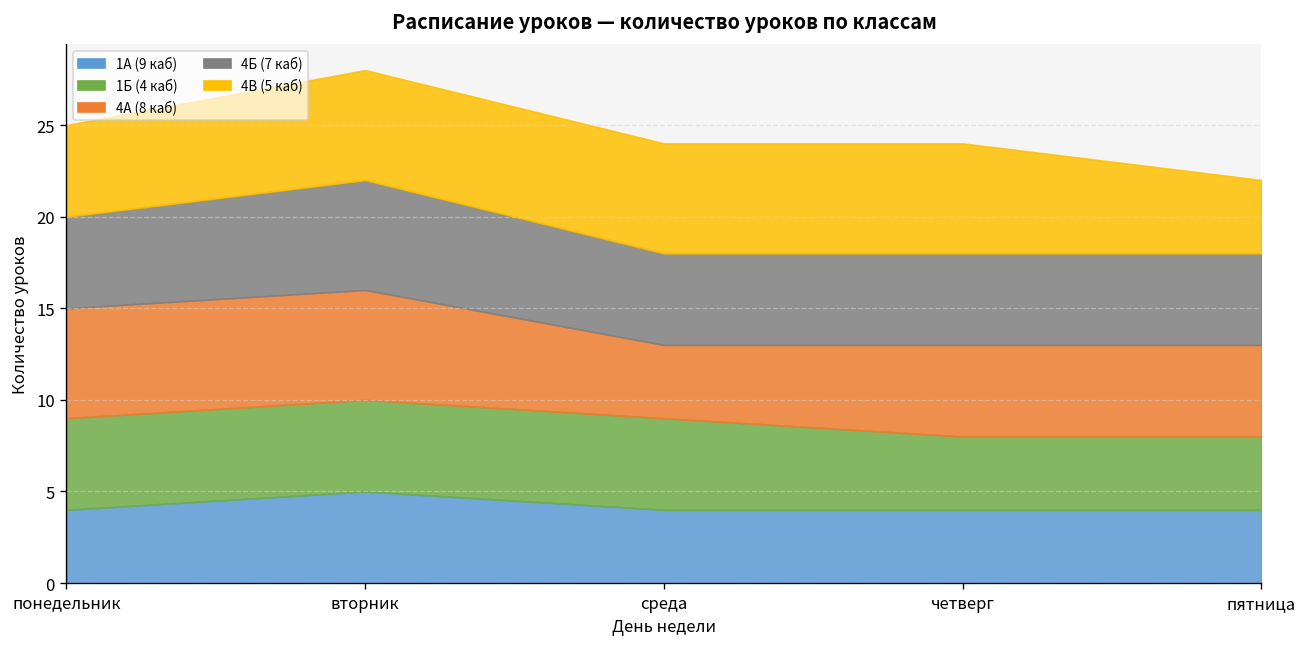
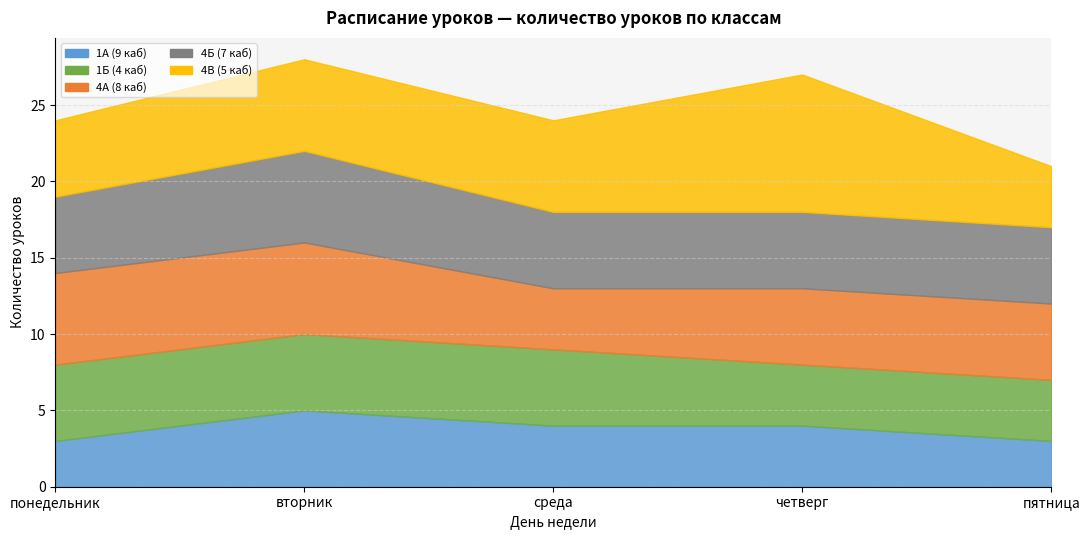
  {
    "1А (9 каб)": {
-     "понедельник": 4,
+     "понедельник": 3,
      "вторник": 5,
      "среда": 4,
      "четверг": 4,
-     "пятница": 4
+     "пятница": 3
    },
    "1Б (4 каб)": {
      "понедельник": 5,
      "вторник": 5,
      "среда": 5,
      "четверг": 4,
      "пятница": 4
    },
    "4А (8 каб)": {
      "понедельник": 6,
      "вторник": 6,
      "среда": 4,
      "четверг": 5,
      "пятница": 5
    },
    "4Б (7 каб)": {
      "понедельник": 5,
      "вторник": 6,
      "среда": 5,
      "четверг": 5,
      "пятница": 5
    },
    "4В (5 каб)": {
      "понедельник": 5,
      "вторник": 6,
      "среда": 6,
-     "четверг": 6,
+     "четверг": 9,
      "пятница": 4
    }
  }
